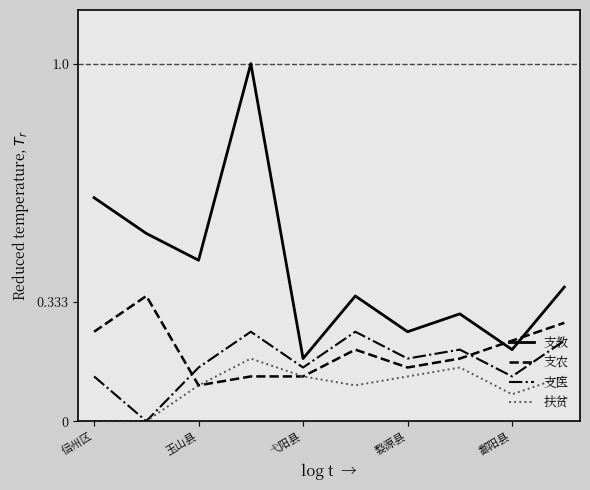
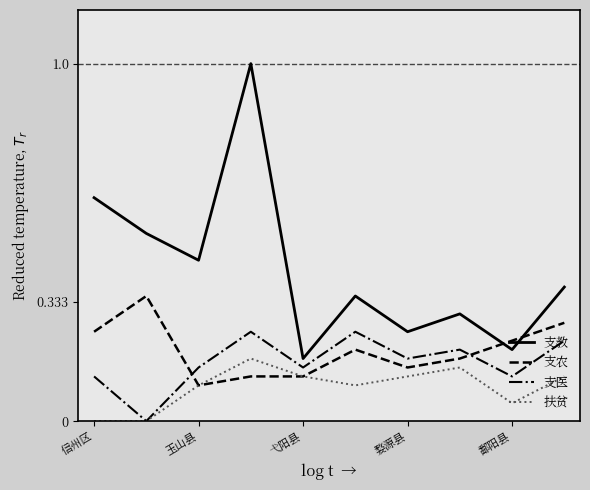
  {
    "扶贫": {
      "信州区": 0.00,
      "婺源县": 0.13,
-     "鄱阳县": 0.08
+     "鄱阳县": 0.05
    }
  }
